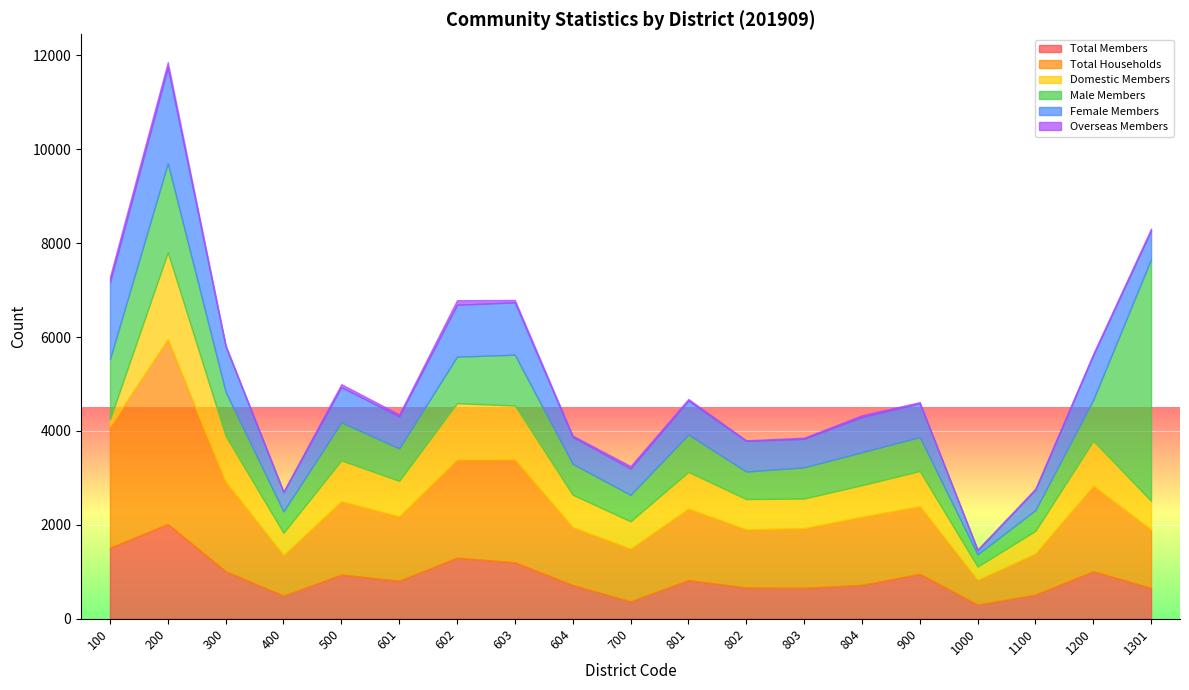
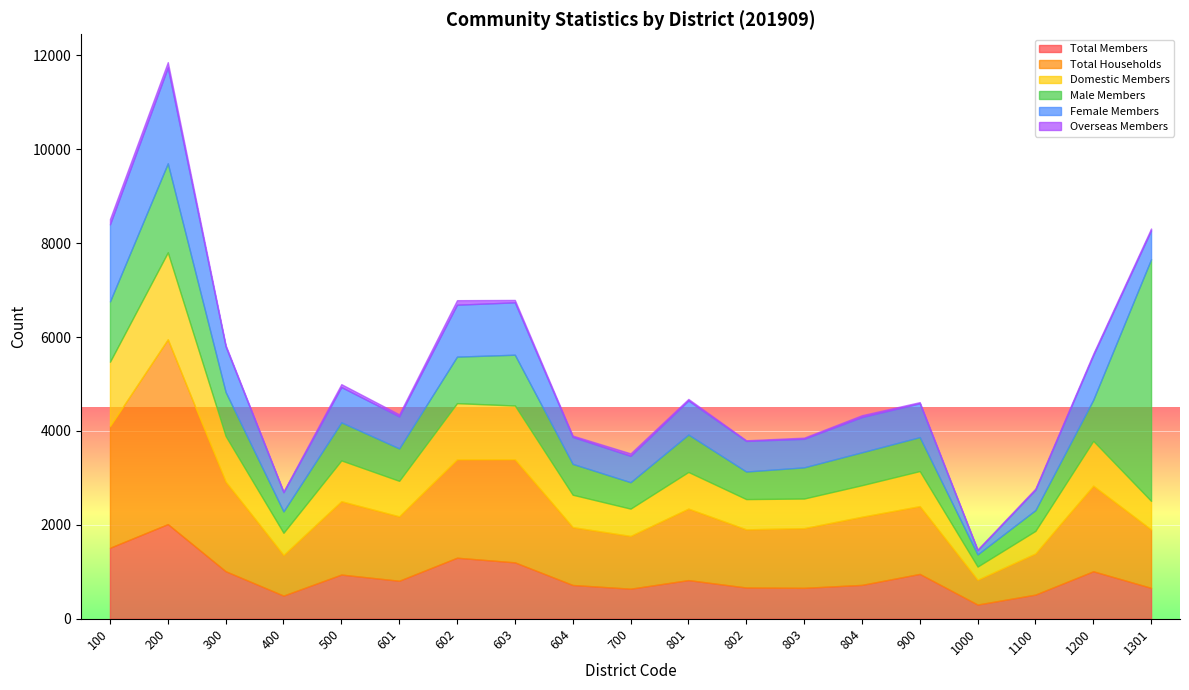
  {
    "Total Members": {
      "100": 1500,
      "200": 2000,
      "300": 1000,
      "400": 500,
      "500": 900,
      "601": 800,
      "602": 1300,
      "603": 1200,
      "604": 700,
-     "700": 400,
+     "700": 600,
      "801": 800,
      "802": 700,
      "803": 700,
      "804": 700,
      "900": 1000,
      "1000": 300,
      "1100": 500,
      "1200": 1000,
      "1301": 700
    },
    "Total Households": {
      "100": 2600,
      "200": 3900,
      "300": 1900,
      "400": 900,
      "500": 1600,
      "601": 1400,
      "602": 2100,
      "603": 2200,
      "604": 1200,
      "700": 1100,
      "801": 1500,
      "802": 1200,
      "803": 1300,
      "804": 1500,
      "900": 1400,
      "1000": 500,
      "1100": 900,
      "1200": 1800,
      "1301": 1200
    },
    "Domestic Members": {
-     "100": 100,
+     "100": 1400,
      "200": 1900,
      "300": 1000,
      "400": 500,
      "500": 900,
      "601": 800,
      "602": 1200,
      "603": 1100,
      "604": 700,
      "700": 600,
      "801": 800,
      "802": 600,
      "803": 600,
      "804": 700,
      "900": 700,
      "1000": 300,
      "1100": 500,
      "1200": 1000,
      "1301": 600
    },
    "Male Members": {
      "100": 1300,
      "200": 1900,
      "300": 900,
      "400": 500,
      "500": 800,
      "601": 700,
      "602": 1000,
      "603": 1100,
      "604": 700,
      "700": 600,
      "801": 800,
      "802": 600,
      "803": 700,
      "804": 700,
      "900": 700,
      "1000": 300,
      "1100": 400,
      "1200": 900,
      "1301": 5100
    },
    "Female Members": {
      "100": 1600,
      "200": 2000,
      "500": 800,
      "602": 1100
    },
    "Overseas Members": {
      "100": 100,
      "200": 100,
      "500": 100,
      "602": 100
    }
  }
